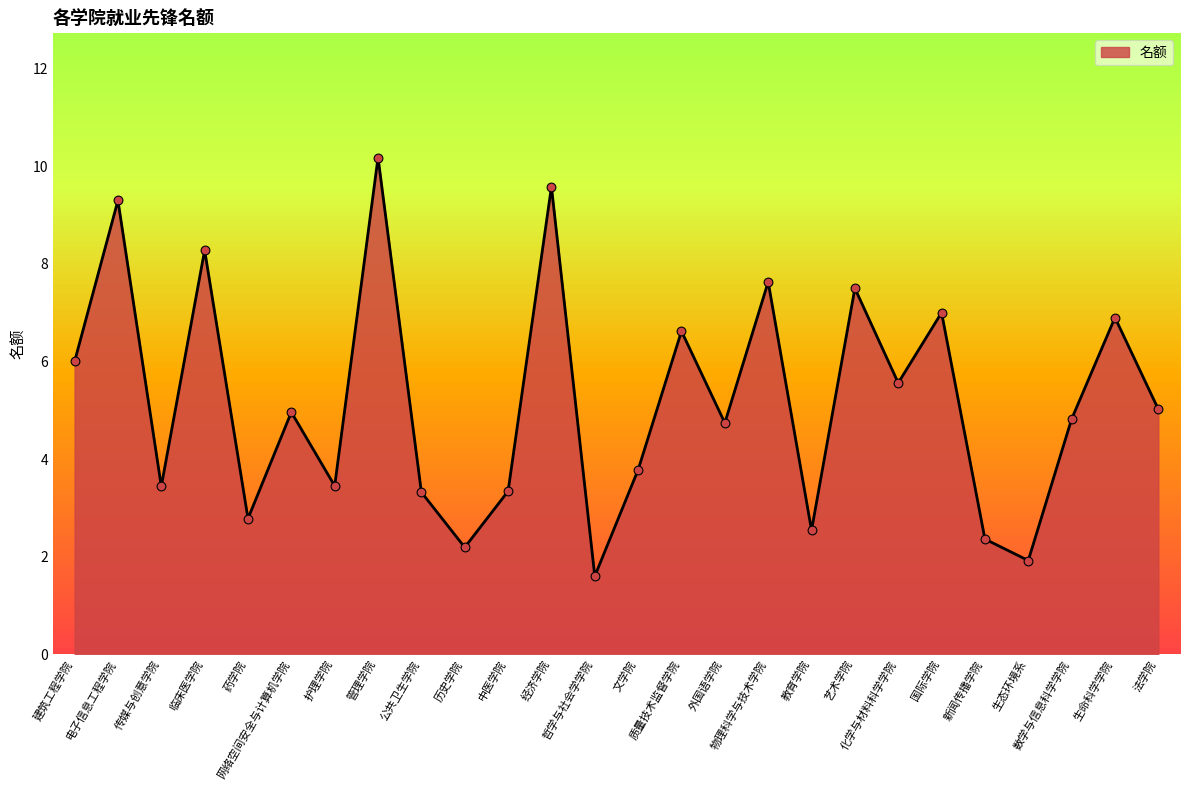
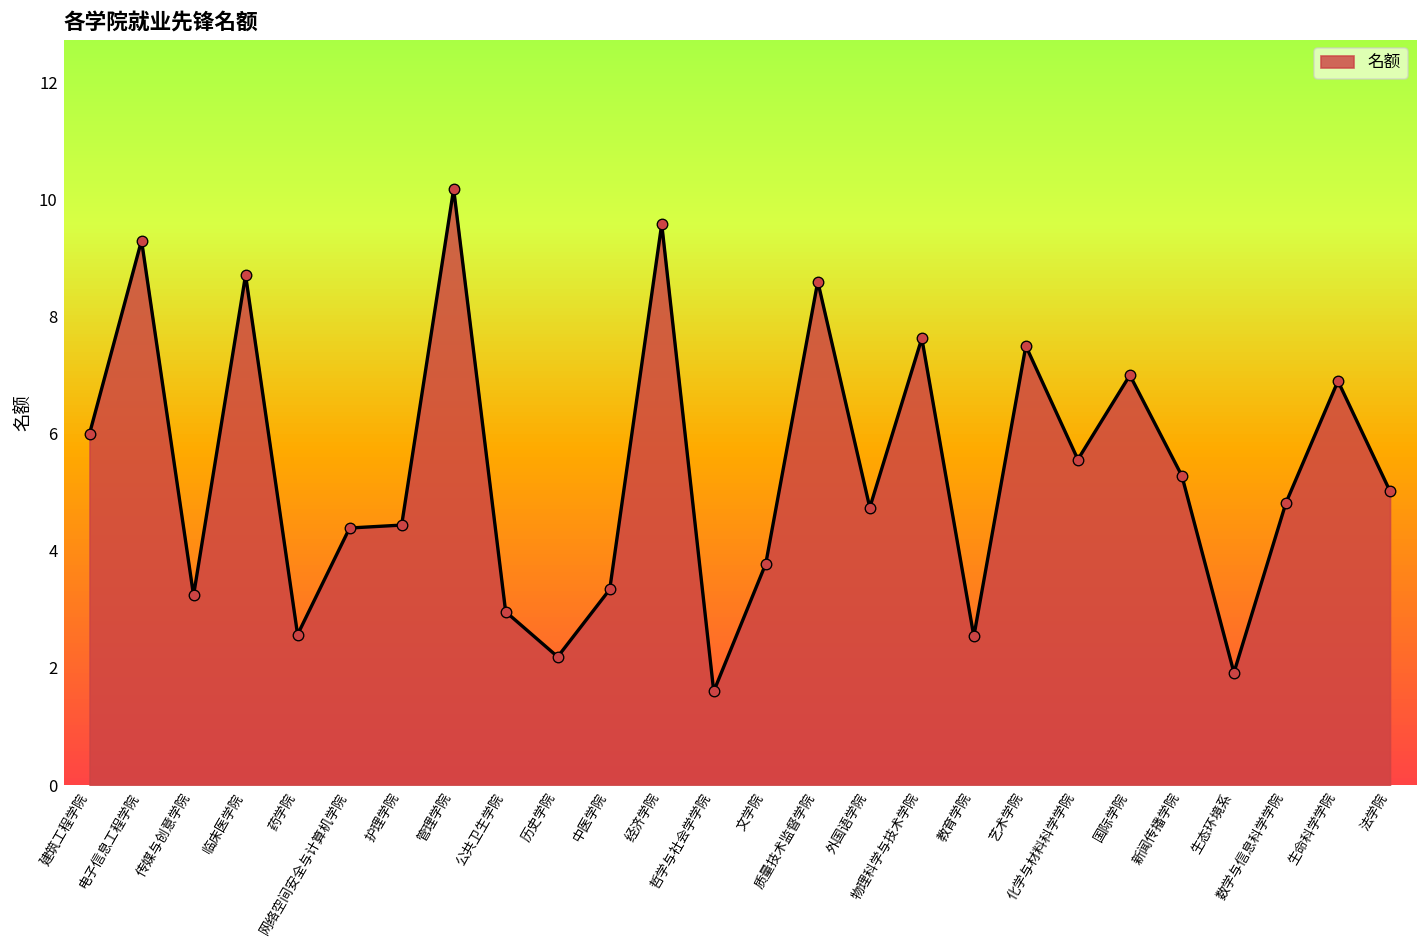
  {
    "建筑工程学院": 6.0,
    "电子信息工程学院": 9.3,
-   "传媒与创意学院": 3.4,
-   "临床医学院": 8.3,
-   "药学院": 2.8,
-   "网络空间安全与计算机学院": 5.0,
-   "护理学院": 3.5,
+   "传媒与创意学院": 3.2,
+   "临床医学院": 8.7,
+   "药学院": 2.6,
+   "网络空间安全与计算机学院": 4.4,
+   "护理学院": 4.4,
    "管理学院": 10.2,
-   "公共卫生学院": 3.3,
+   "公共卫生学院": 3.0,
    "历史学院": 2.2,
    "中医学院": 3.3,
    "经济学院": 9.6,
    "哲学与社会学学院": 1.6,
    "文学院": 3.8,
-   "质量技术监督学院": 6.6,
+   "质量技术监督学院": 8.6,
    "外国语学院": 4.7,
    "物理科学与技术学院": 7.6,
    "教育学院": 2.5,
    "艺术学院": 7.5,
    "化学与材料科学学院": 5.6,
    "国际学院": 7.0,
-   "新闻传播学院": 2.4,
+   "新闻传播学院": 5.3,
    "生态环境系": 1.9,
    "数学与信息科学学院": 4.8,
    "生命科学学院": 6.9,
    "法学院": 5.0
  }
